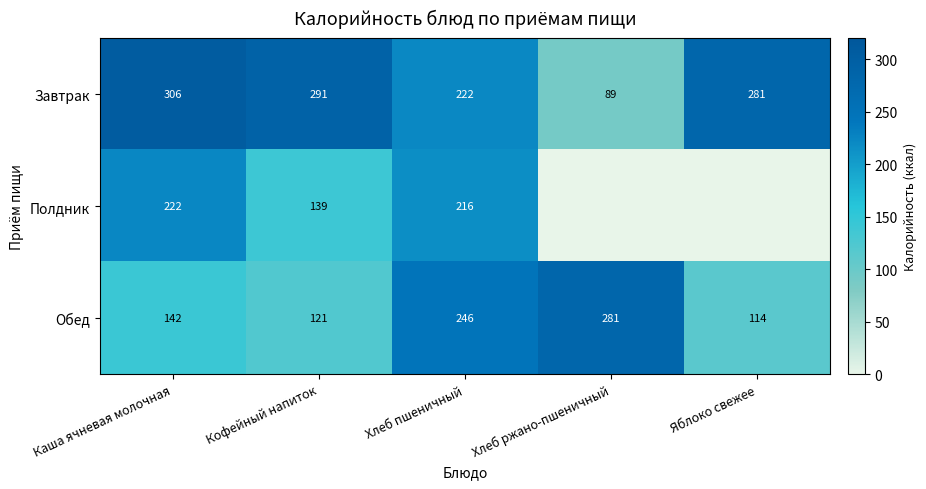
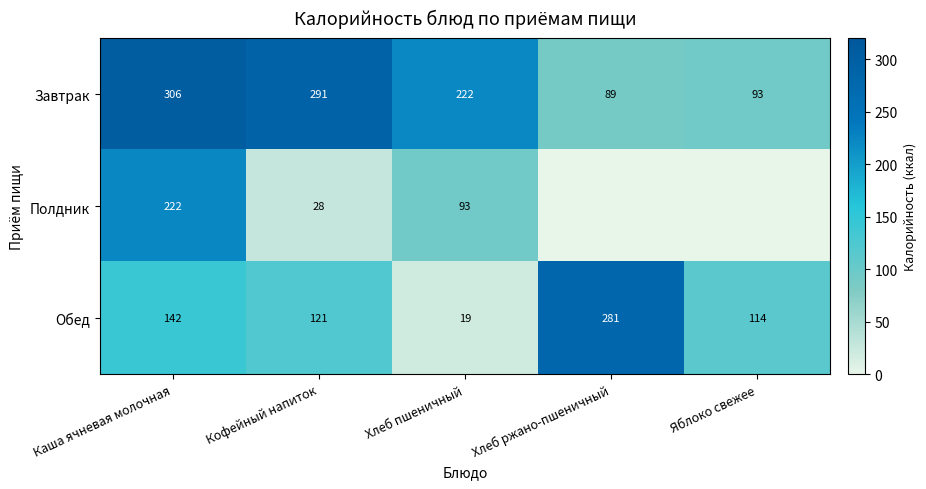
  {
    "Завтрак": {
      "Каша ячневая молочная": 306,
      "Кофейный напиток": 291,
      "Хлеб пшеничный": 222,
      "Хлеб ржано-пшеничный": 89,
-     "Яблоко свежее": 281
+     "Яблоко свежее": 93
    },
    "Полдник": {
      "Каша ячневая молочная": 222,
-     "Кофейный напиток": 139,
-     "Хлеб пшеничный": 216
+     "Кофейный напиток": 28,
+     "Хлеб пшеничный": 93
    },
    "Обед": {
      "Каша ячневая молочная": 142,
      "Кофейный напиток": 121,
-     "Хлеб пшеничный": 246,
+     "Хлеб пшеничный": 19,
      "Хлеб ржано-пшеничный": 281,
      "Яблоко свежее": 114
    }
  }
